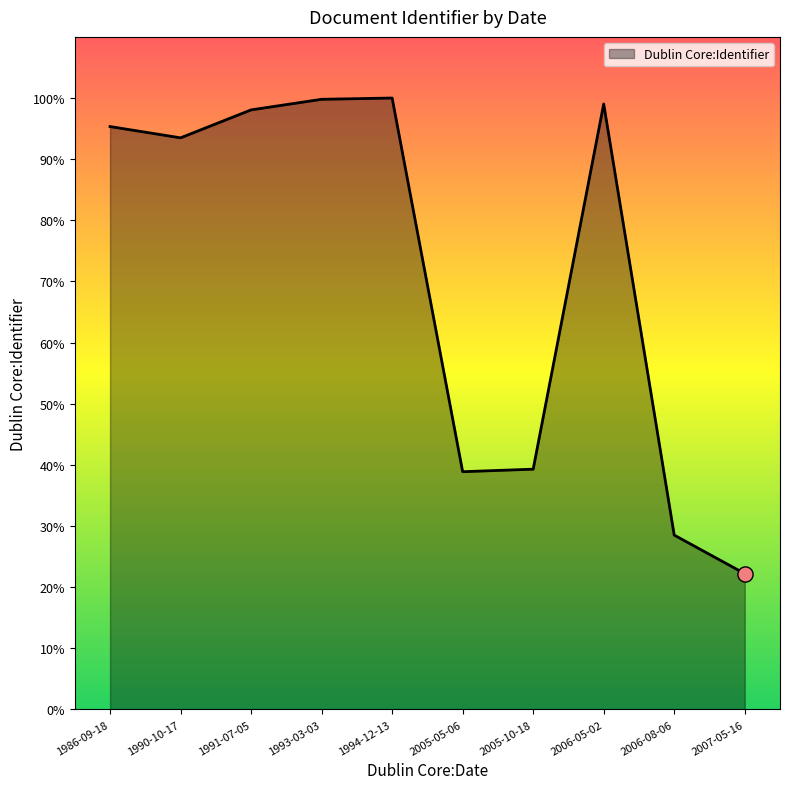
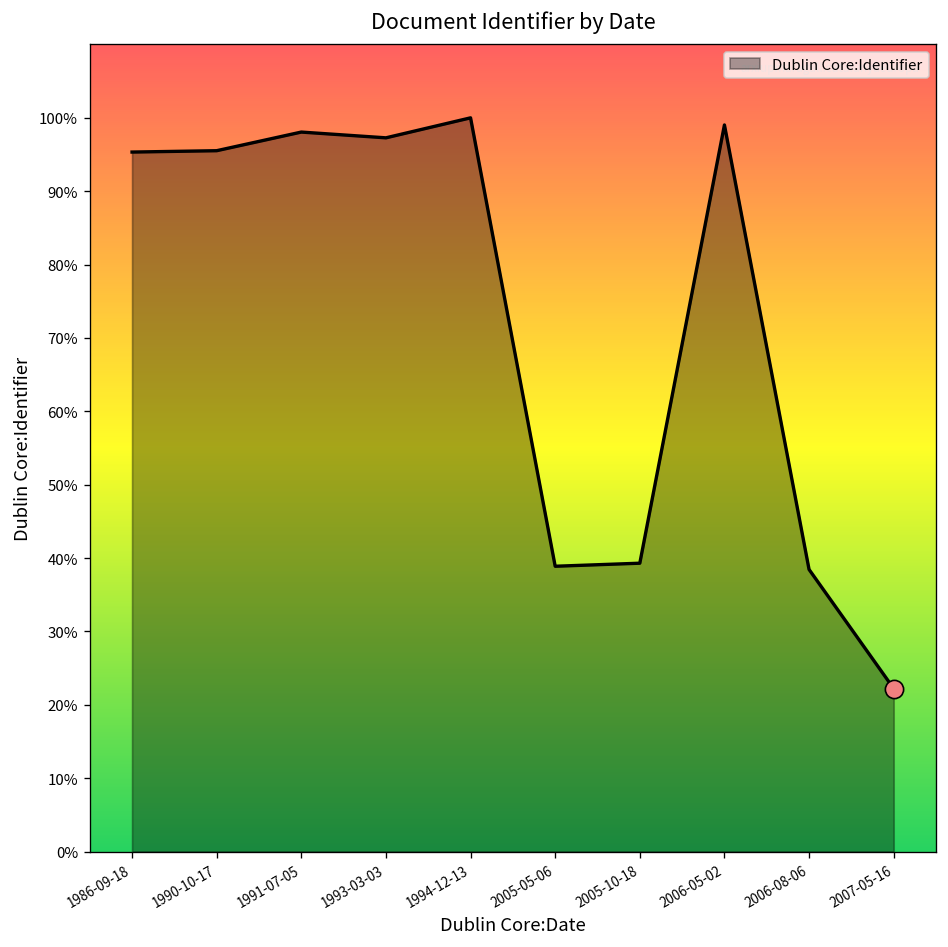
  {
    "Dublin Core:Identifier": {
      "1986-09-18": "95%",
-     "1990-10-17": "93%",
+     "1990-10-17": "96%",
      "1991-07-05": "98%",
-     "1993-03-03": "100%",
+     "1993-03-03": "97%",
      "1994-12-13": "100%",
      "2005-05-06": "39%",
      "2005-10-18": "39%",
      "2006-05-02": "99%",
-     "2006-08-06": "29%"
+     "2006-08-06": "38%"
    }
  }
